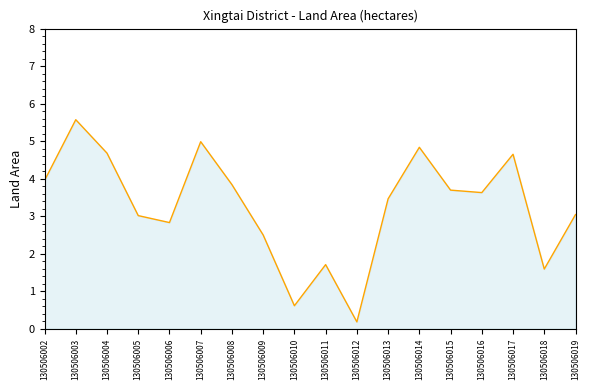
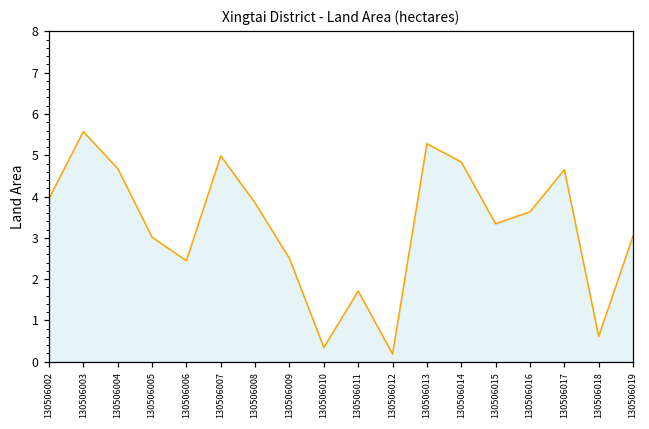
  {
    "130506002": 4.0,
    "130506003": 5.6,
    "130506004": 4.7,
    "130506005": 3.0,
-   "130506006": 2.8,
+   "130506006": 2.4,
    "130506007": 5.0,
    "130506008": 3.8,
    "130506009": 2.5,
-   "130506010": 0.6,
+   "130506010": 0.3,
    "130506011": 1.7,
    "130506012": 0.2,
-   "130506013": 3.5,
+   "130506013": 5.3,
    "130506014": 4.8,
-   "130506015": 3.7,
+   "130506015": 3.3,
    "130506016": 3.6,
    "130506017": 4.7,
-   "130506018": 1.6,
+   "130506018": 0.6,
    "130506019": 3.0
  }
